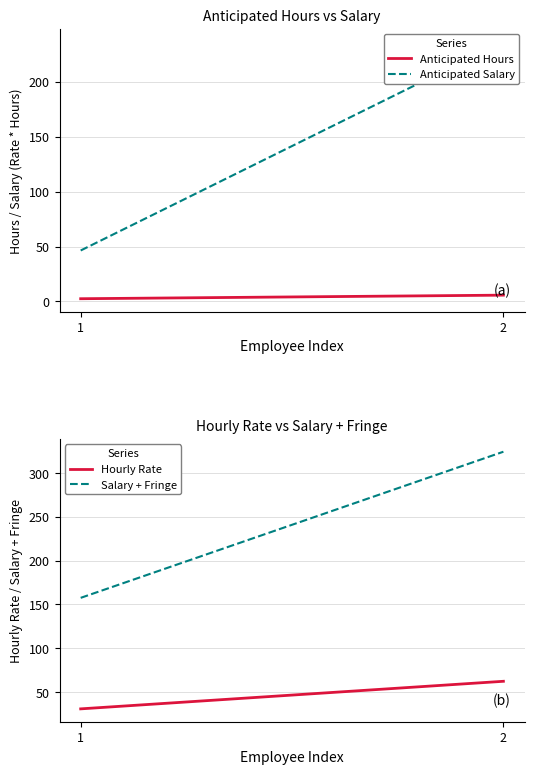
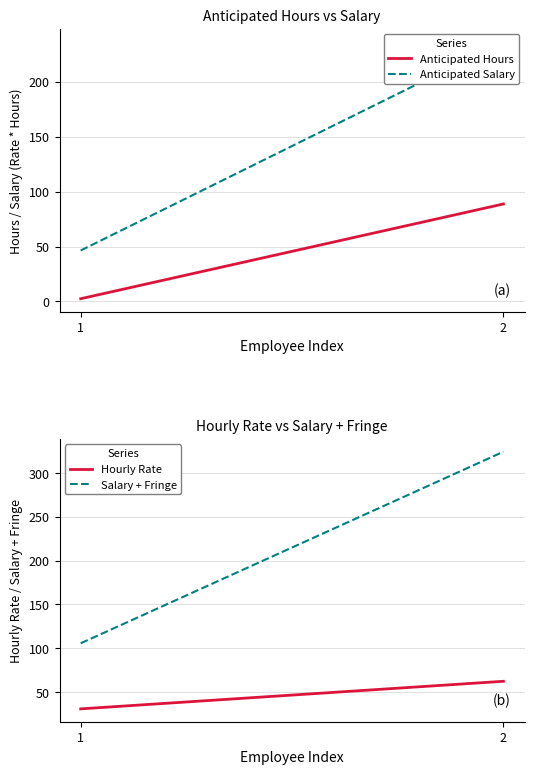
  {
    "Anticipated Hours vs Salary": {
      "Anticipated Hours": {
        "1": 3,
-       "2": 6
+       "2": 89
      },
      "Anticipated Salary": {
        "1": 46
      }
    },
    "Hourly Rate vs Salary + Fringe": {
      "Hourly Rate": {
        "1": 30,
        "2": 60
      },
      "Salary + Fringe": {
-       "1": 160,
+       "1": 110,
        "2": 320
      }
    }
  }
